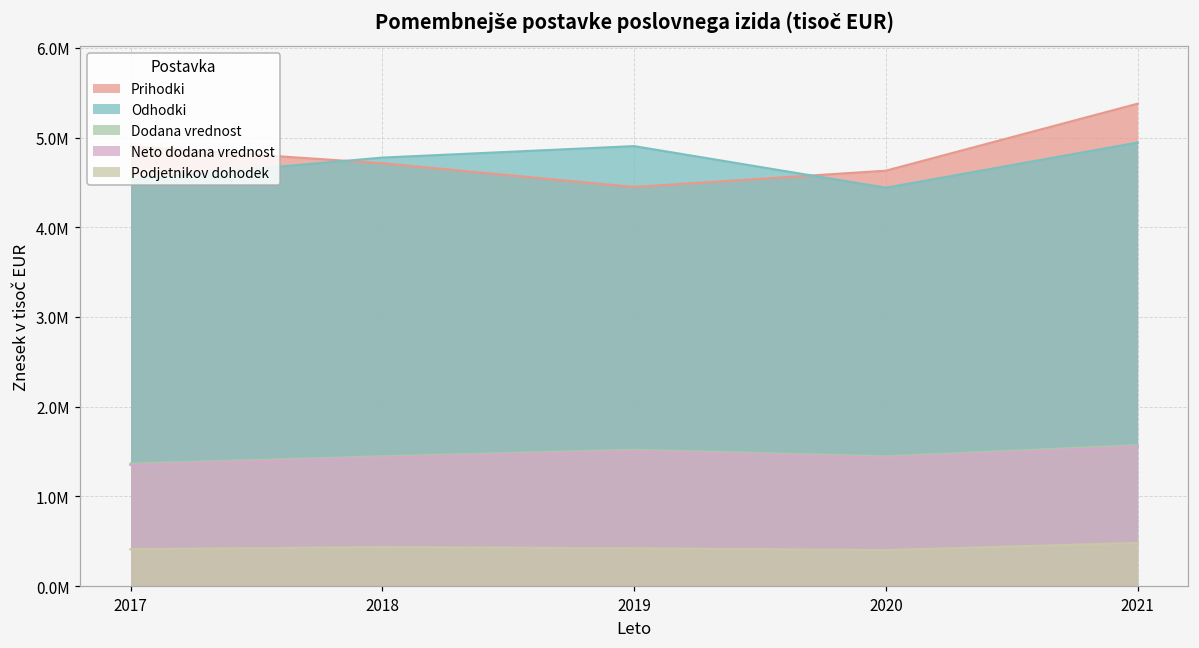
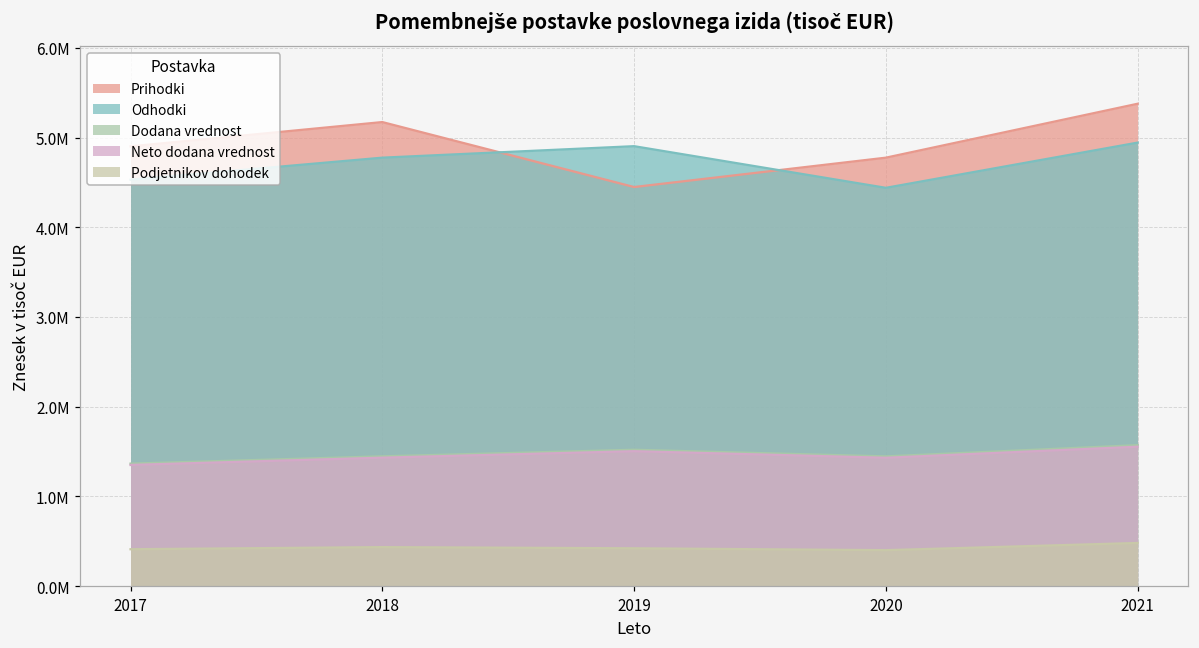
  {
    "Prihodki": {
-     "2018": 4700000,
+     "2018": 5200000,
      "2019": 4400000,
-     "2020": 4600000,
+     "2020": 4800000,
      "2021": 5400000
    }
  }
